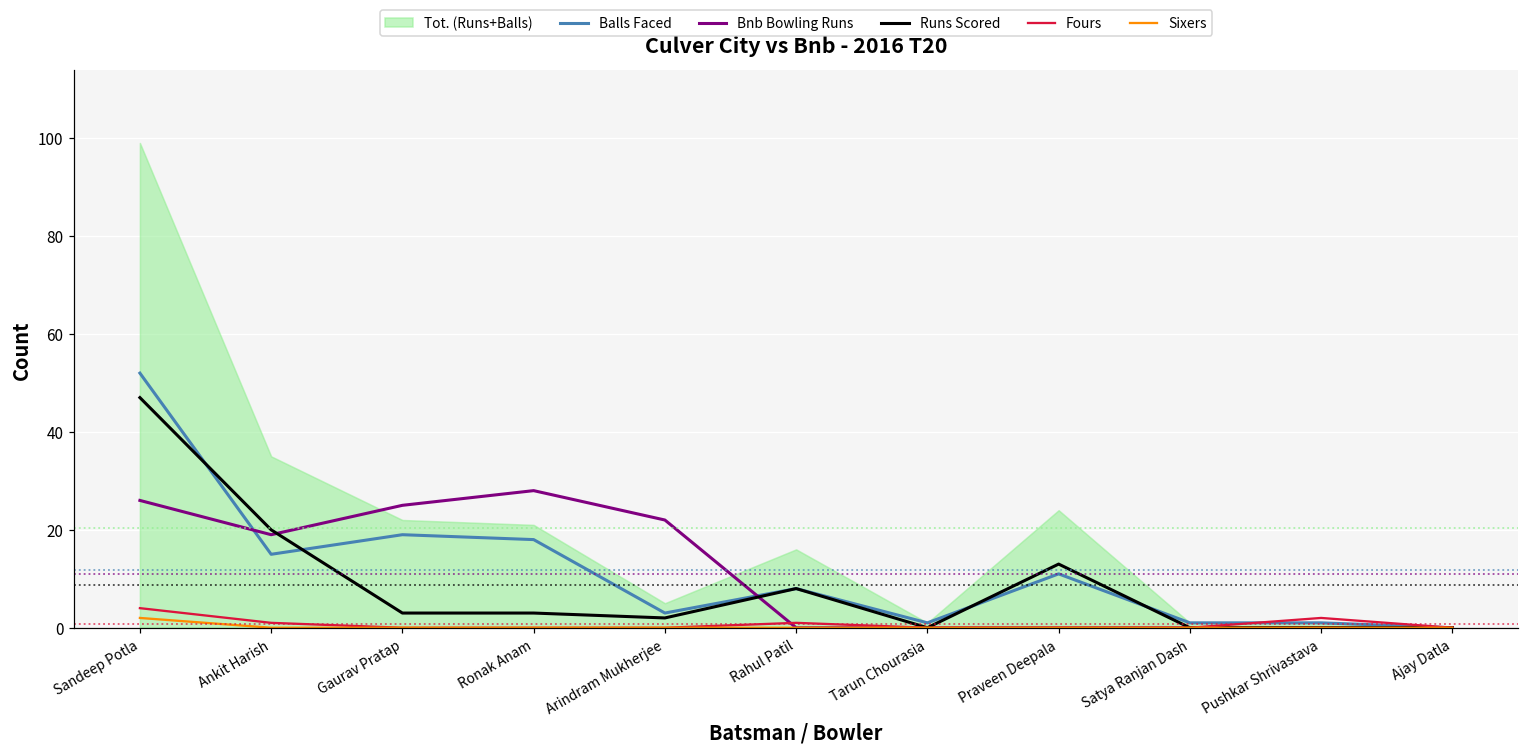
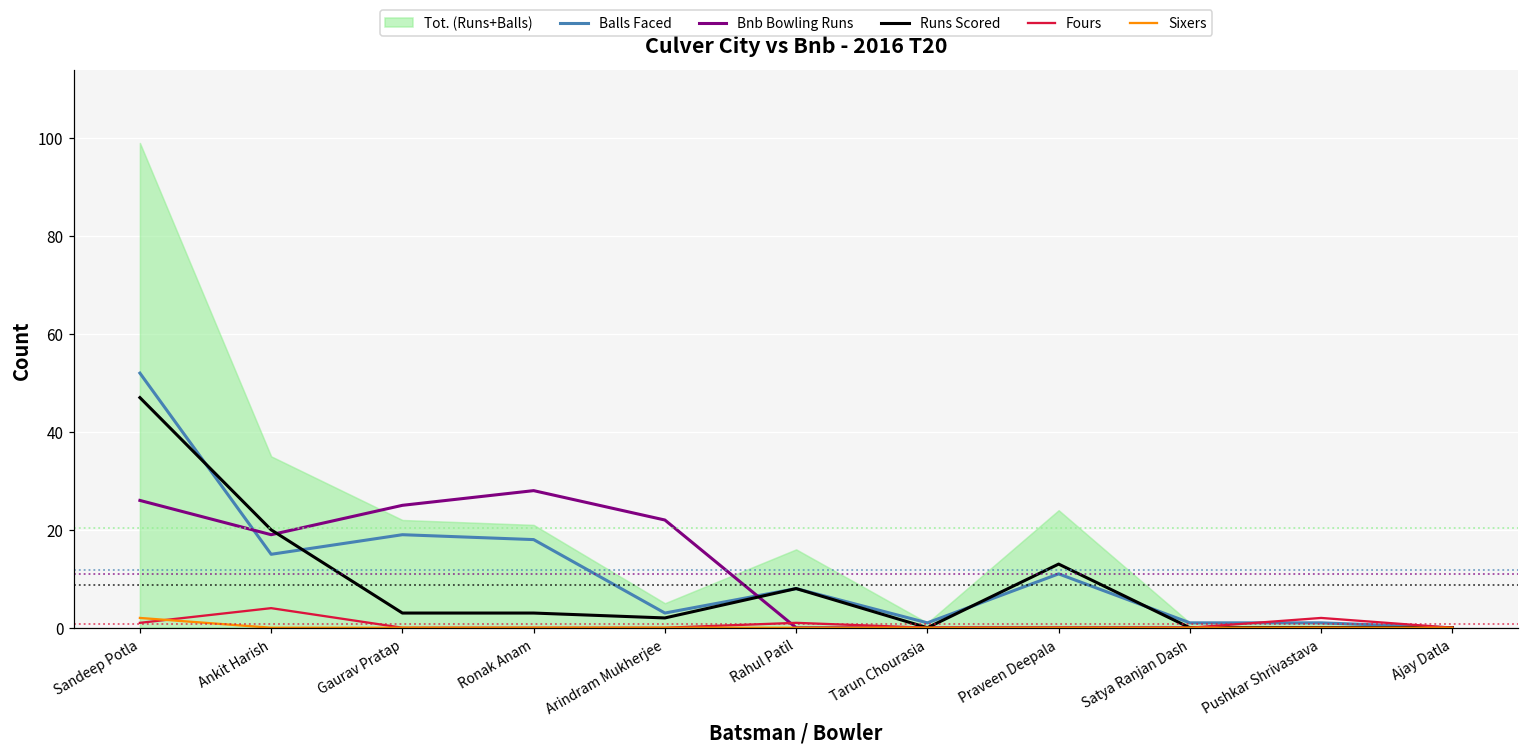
  {
    "Balls Faced": {
      "Sandeep Potla": 52,
      "Ankit Harish": 15,
      "Gaurav Pratap": 19,
      "Ronak Anam": 18,
      "Arindram Mukherjee": 3,
      "Praveen Deepala": 11
    },
    "Tot. (Runs+Balls)": {
      "Sandeep Potla": 99,
      "Ankit Harish": 35,
      "Gaurav Pratap": 22,
      "Ronak Anam": 21,
      "Arindram Mukherjee": 5,
      "Rahul Patil": 16,
      "Praveen Deepala": 24
    },
    "Bnb Bowling Runs": {
      "Sandeep Potla": 26,
      "Ankit Harish": 19,
      "Gaurav Pratap": 25,
      "Ronak Anam": 28,
      "Arindram Mukherjee": 22
    },
    "Runs Scored": {
      "Sandeep Potla": 47,
      "Ankit Harish": 20,
      "Gaurav Pratap": 3,
      "Ronak Anam": 3,
      "Arindram Mukherjee": 2,
      "Praveen Deepala": 13
    },
    "Fours": {
-     "Sandeep Potla": 4,
-     "Ankit Harish": 1,
+     "Sandeep Potla": 1,
+     "Ankit Harish": 4,
      "Rahul Patil": 1,
      "Pushkar Shrivastava": 2
    },
    "Sixers": {
      "Sandeep Potla": 2,
      "Ankit Harish": 0
    }
  }
